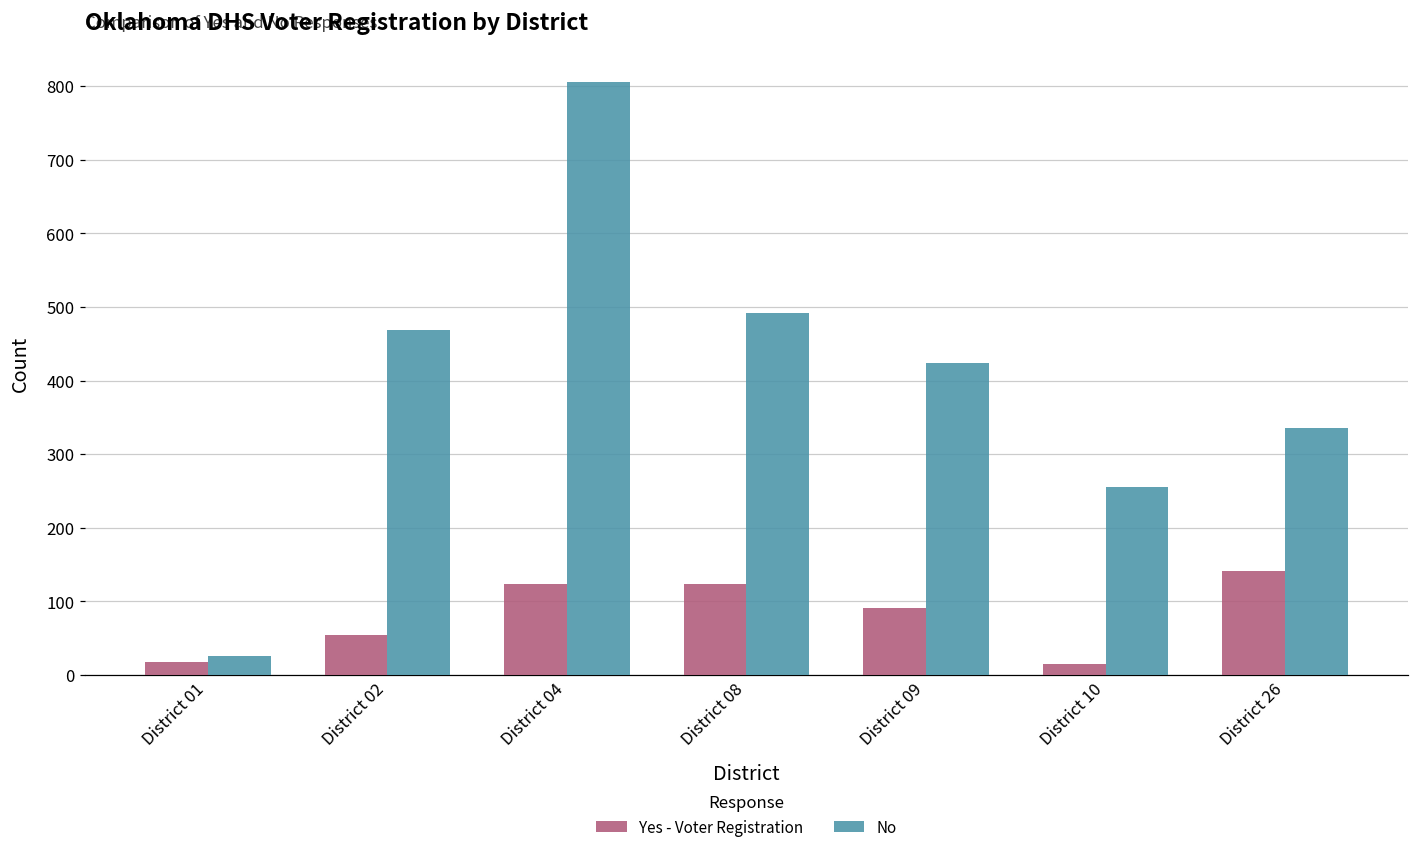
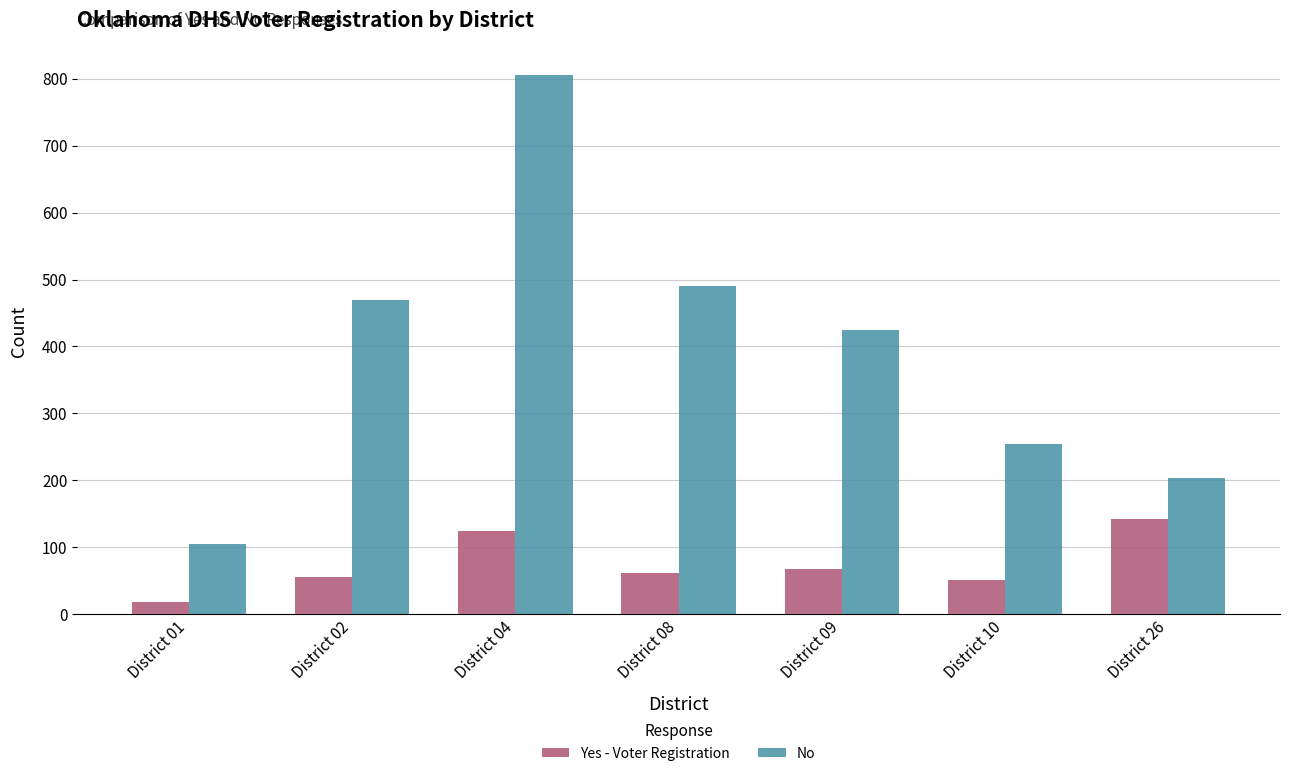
  {
    "Yes - Voter Registration": {
      "District 01": 20,
      "District 02": 60,
      "District 04": 120,
-     "District 08": 120,
-     "District 09": 90,
-     "District 10": 20,
+     "District 08": 60,
+     "District 09": 70,
+     "District 10": 50,
      "District 26": 140
    },
    "No": {
-     "District 01": 30,
+     "District 01": 110,
      "District 02": 470,
      "District 04": 810,
      "District 08": 490,
      "District 09": 420,
      "District 10": 260,
-     "District 26": 340
+     "District 26": 200
    }
  }
